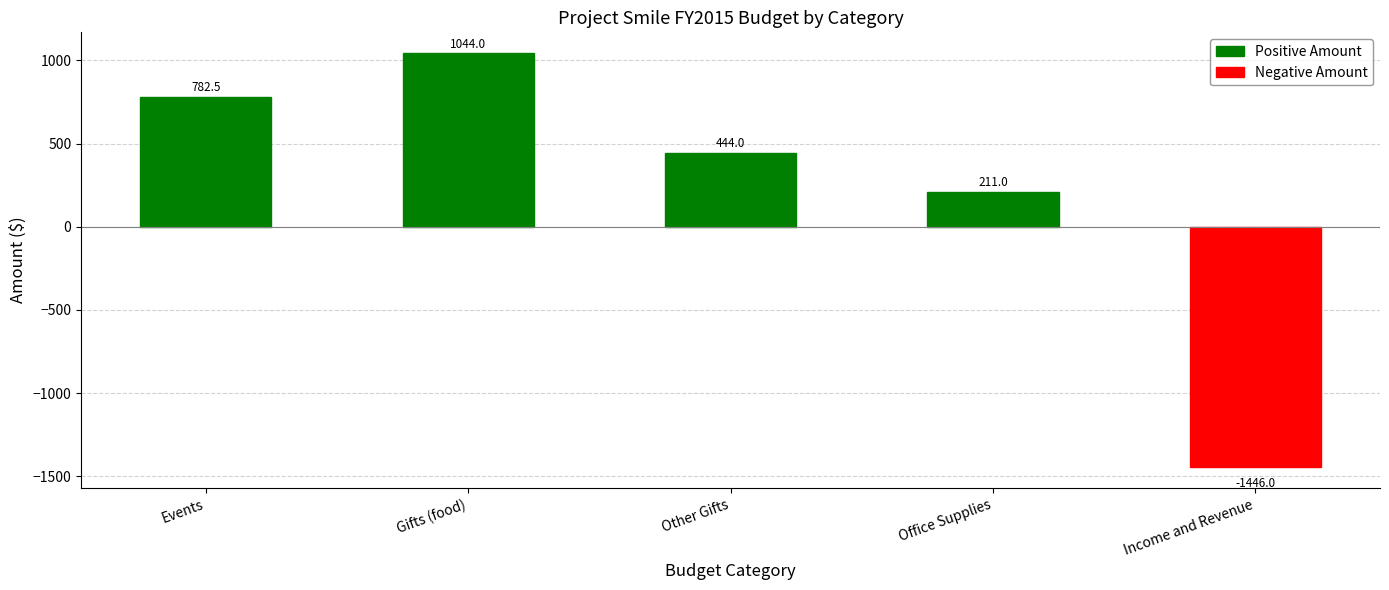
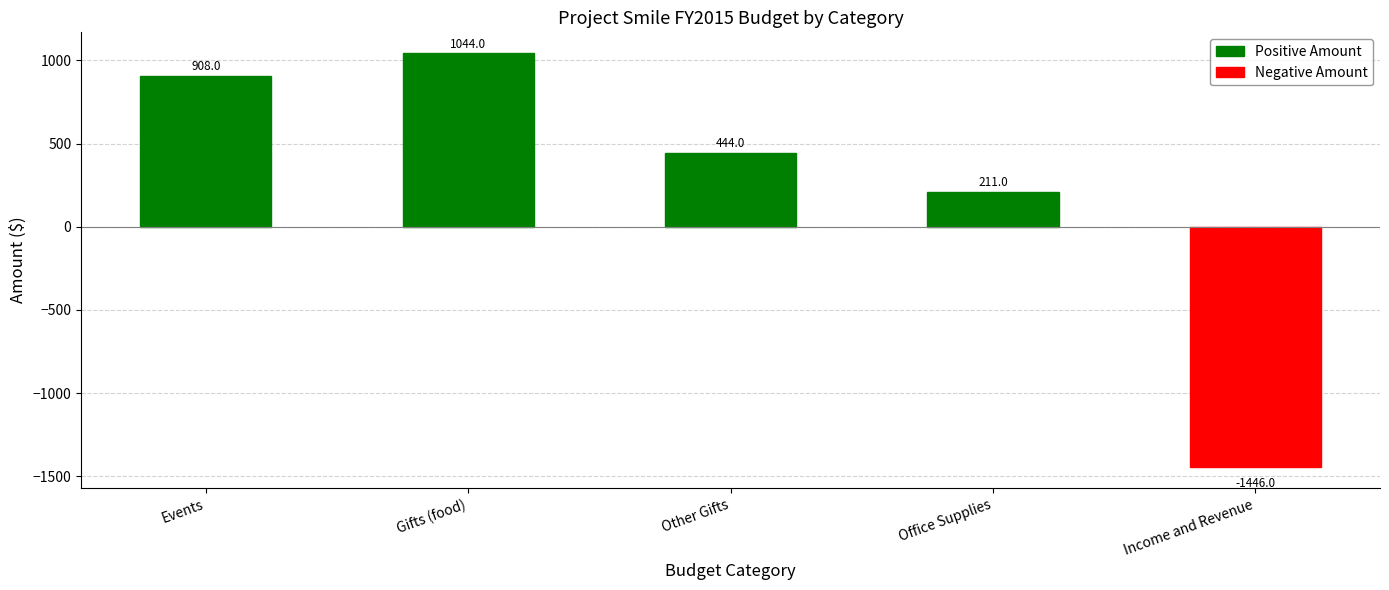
  {
-   "Events": 782.5,
+   "Events": 908.0,
    "Gifts (food)": 1044.0,
    "Other Gifts": 444.0,
    "Office Supplies": 211.0,
    "Income and Revenue": -1446.0
  }
